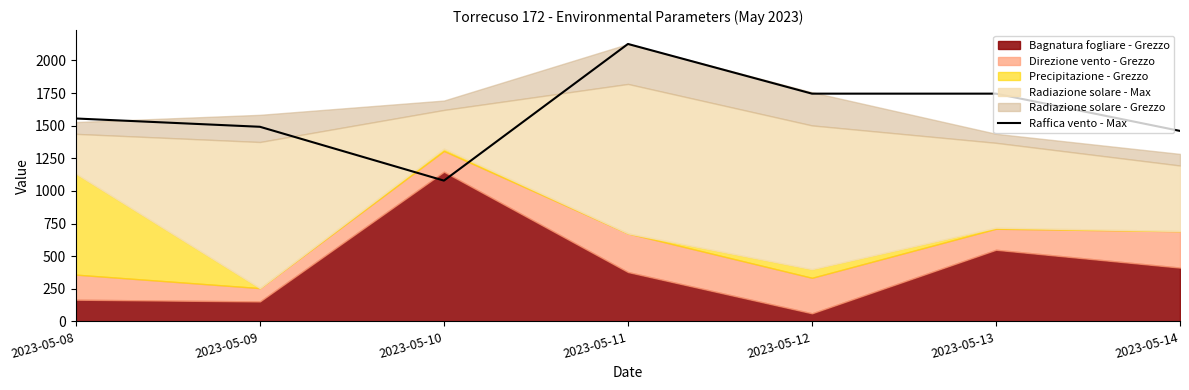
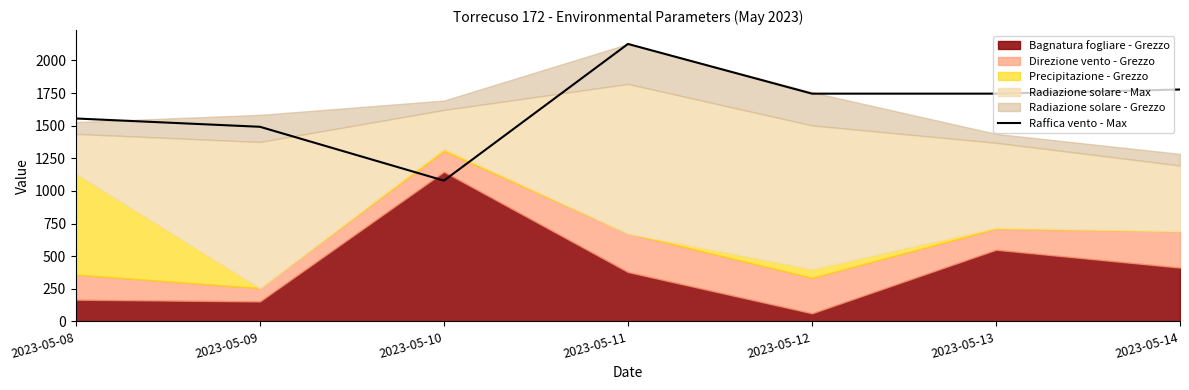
  {
    "Raffica vento - Max": {
      "2023-05-08": 1560,
      "2023-05-09": 1490,
      "2023-05-10": 1080,
-     "2023-05-14": 1460
+     "2023-05-14": 1780
    },
    "Bagnatura fogliare - Grezzo": {
      "2023-05-08": 170,
      "2023-05-09": 150,
      "2023-05-10": 1150,
      "2023-05-11": 380,
      "2023-05-12": 60,
      "2023-05-13": 550,
      "2023-05-14": 410
    },
    "Precipitazione - Grezzo": {
      "2023-05-08": 770,
      "2023-05-12": 70
    }
  }
